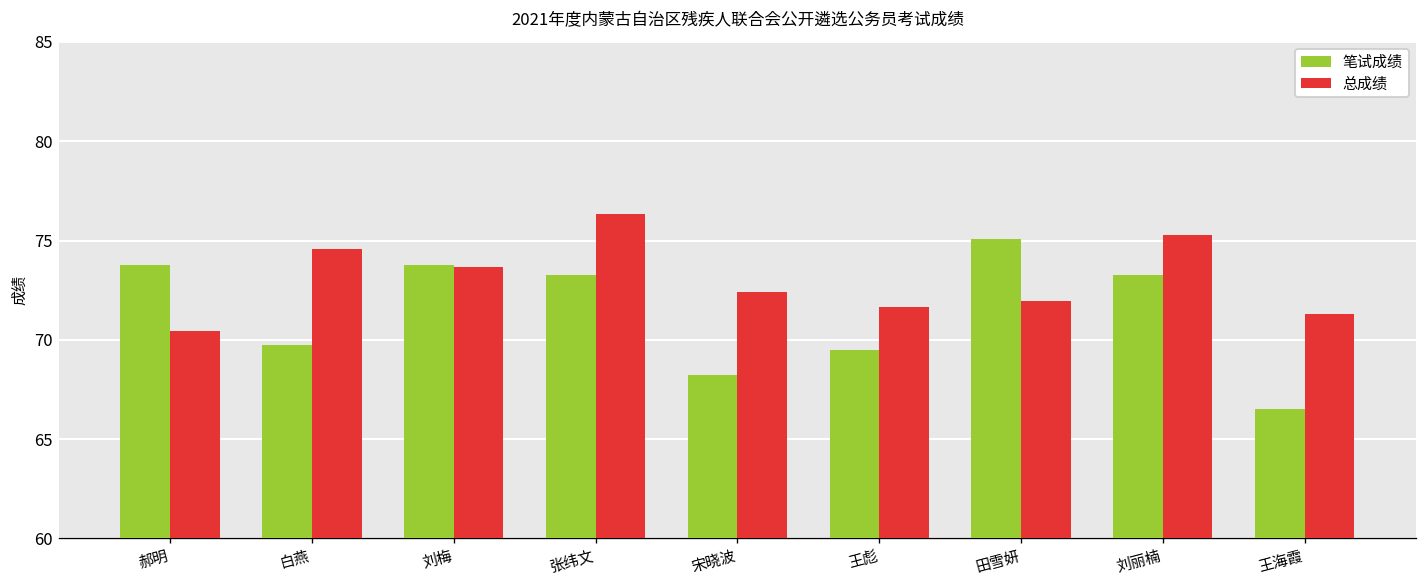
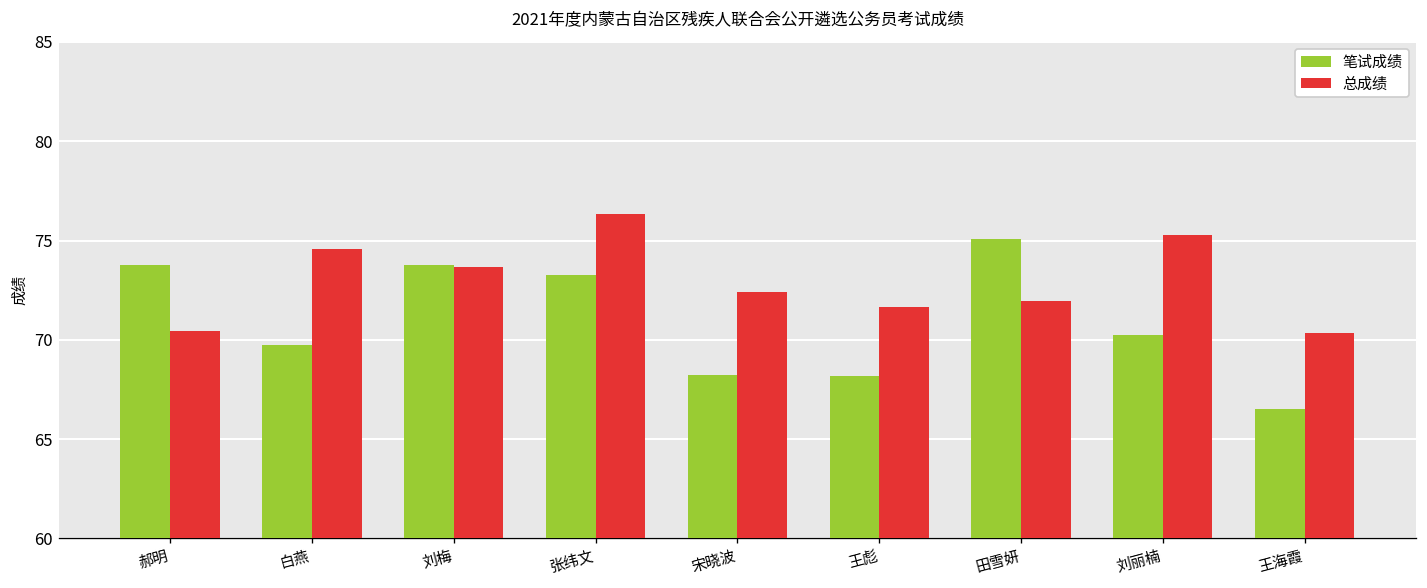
  {
    "笔试成绩": {
      "郝明": 73.8,
      "白燕": 69.8,
      "刘梅": 73.8,
      "张纬文": 73.3,
      "宋晓波": 68.3,
-     "王彪": 69.5,
+     "王彪": 68.2,
      "田雪妍": 75.1,
-     "刘丽楠": 73.3,
+     "刘丽楠": 70.3,
      "王海霞": 66.5
    },
    "总成绩": {
      "郝明": 70.4,
      "白燕": 74.6,
      "刘梅": 73.7,
      "张纬文": 76.3,
      "宋晓波": 72.4,
      "王彪": 71.7,
      "田雪妍": 72.0,
      "刘丽楠": 75.3,
-     "王海霞": 71.3
+     "王海霞": 70.4
    }
  }
